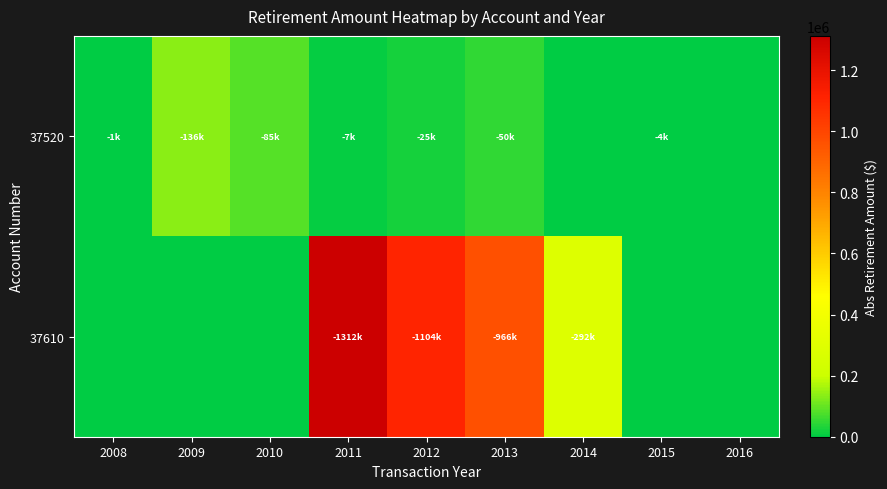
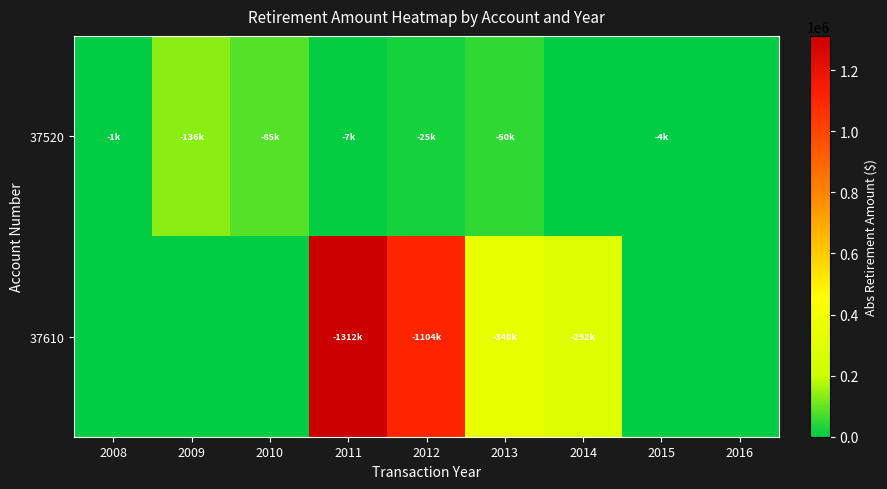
  {
    "37520": {
      "2008": "-1k",
      "2009": "-136k",
      "2010": "-85k",
      "2011": "-7k",
      "2012": "-25k",
      "2013": "-50k",
      "2015": "-4k"
    },
    "37610": {
      "2011": "-1312k",
      "2012": "-1104k",
-     "2013": "-966k",
+     "2013": "-348k",
      "2014": "-292k"
    }
  }
